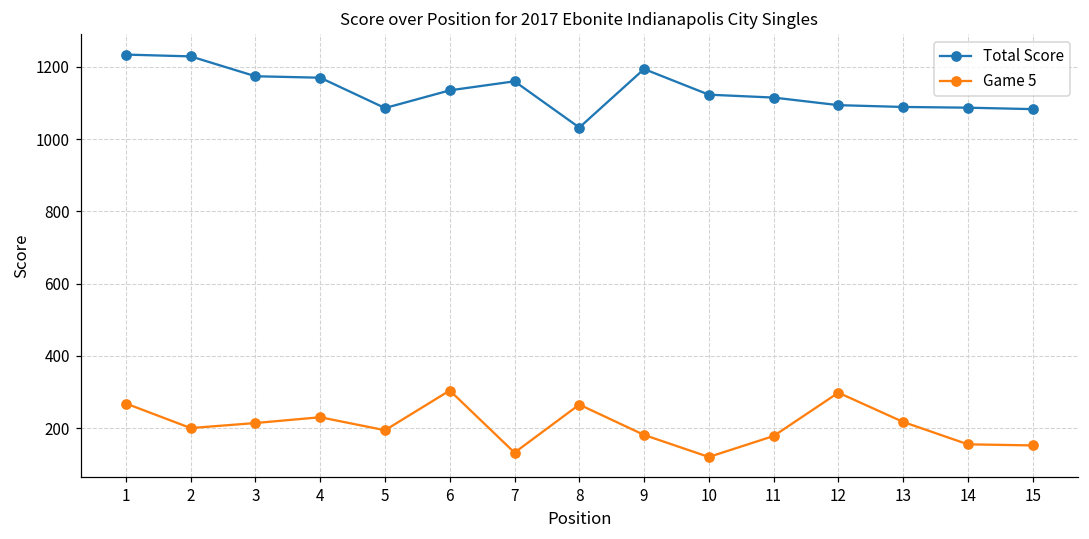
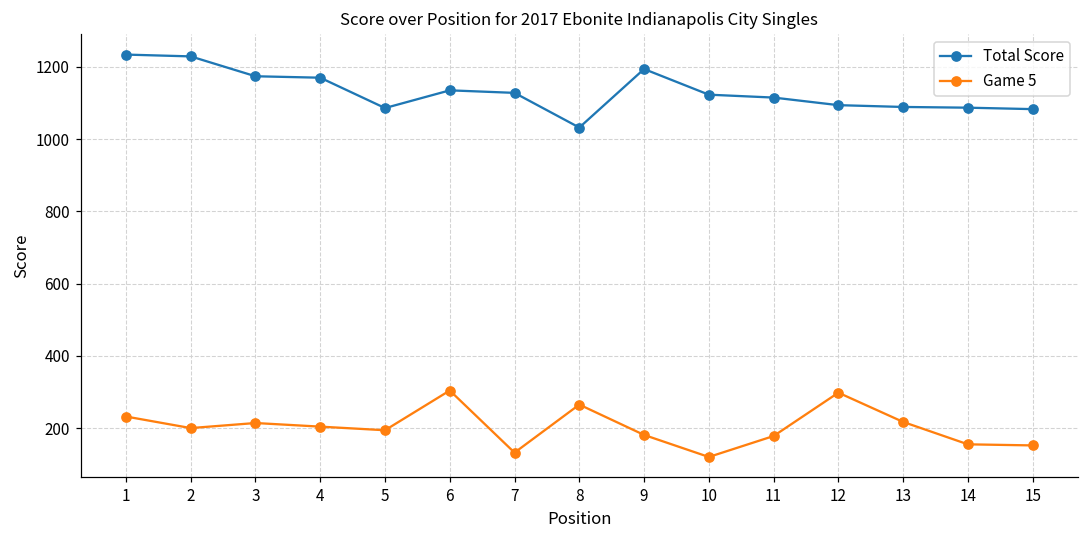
  {
    "Total Score": {
      "1": 1230,
      "2": 1230,
      "3": 1170,
      "4": 1170,
      "5": 1090,
      "6": 1140,
-     "7": 1160,
+     "7": 1130,
      "8": 1030,
      "9": 1190,
      "10": 1120,
      "11": 1120,
      "12": 1090,
      "13": 1090,
      "14": 1090,
      "15": 1080
    },
    "Game 5": {
-     "1": 270,
+     "1": 230,
      "2": 200,
      "3": 210,
-     "4": 230,
+     "4": 200,
      "5": 190,
      "6": 300,
      "7": 130,
      "8": 270,
      "9": 180,
      "10": 120,
      "11": 180,
      "12": 300,
      "13": 220,
      "14": 160,
      "15": 150
    }
  }
